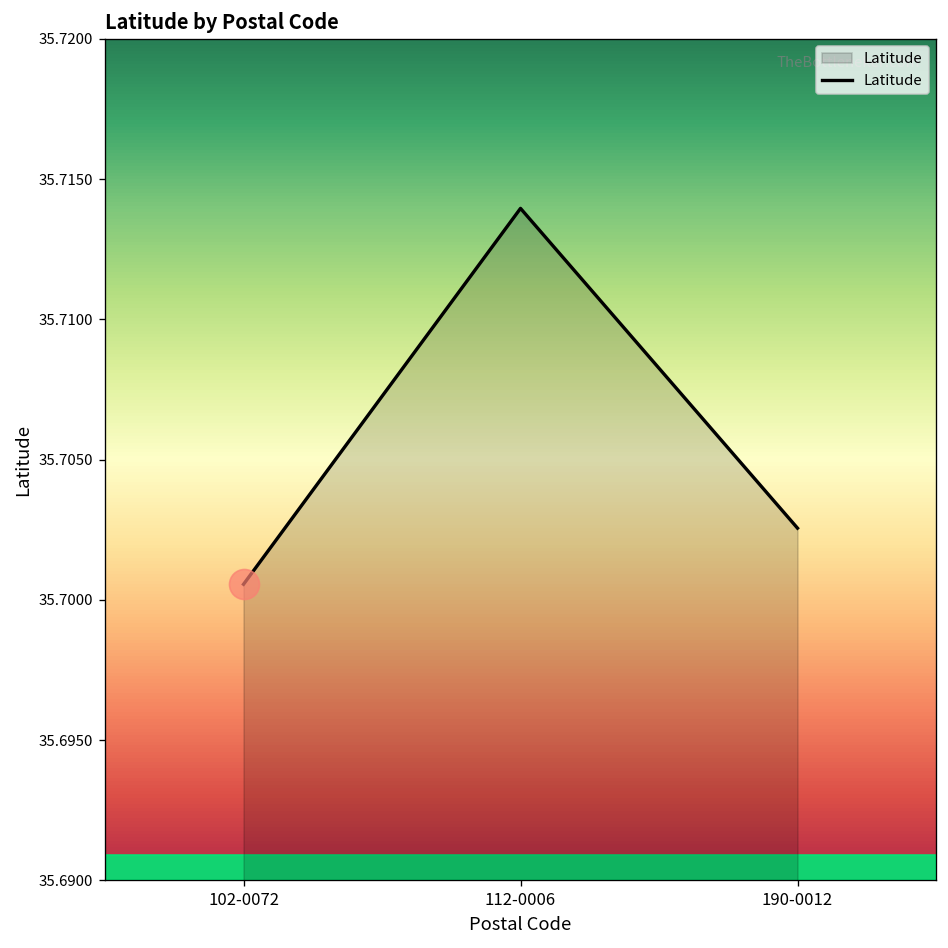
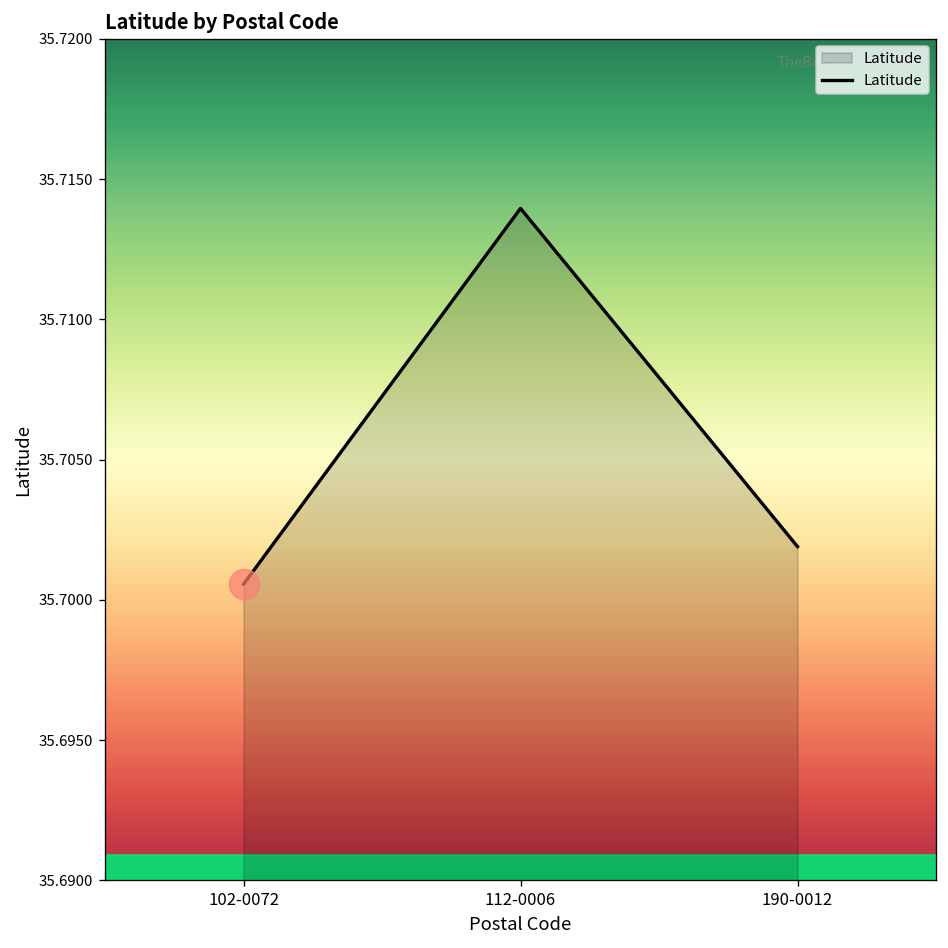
  {
    "Latitude": {
      "112-0006": 35.7140,
-     "190-0012": 35.7026
+     "190-0012": 35.7019
    }
  }
